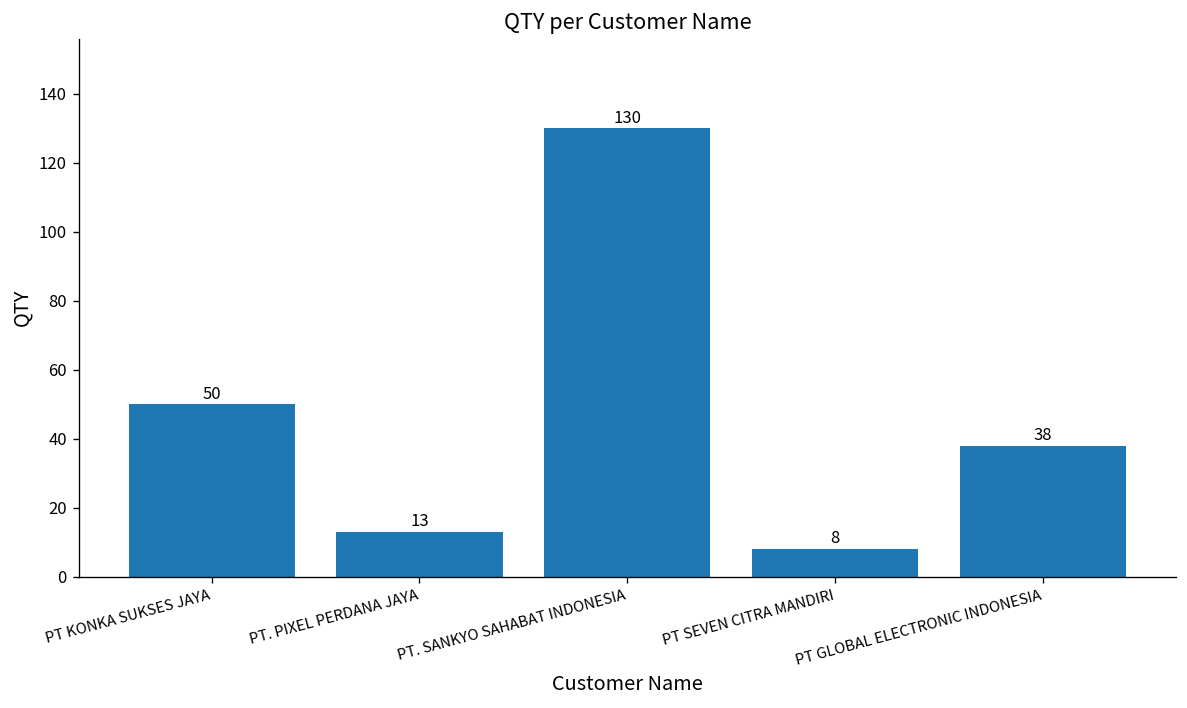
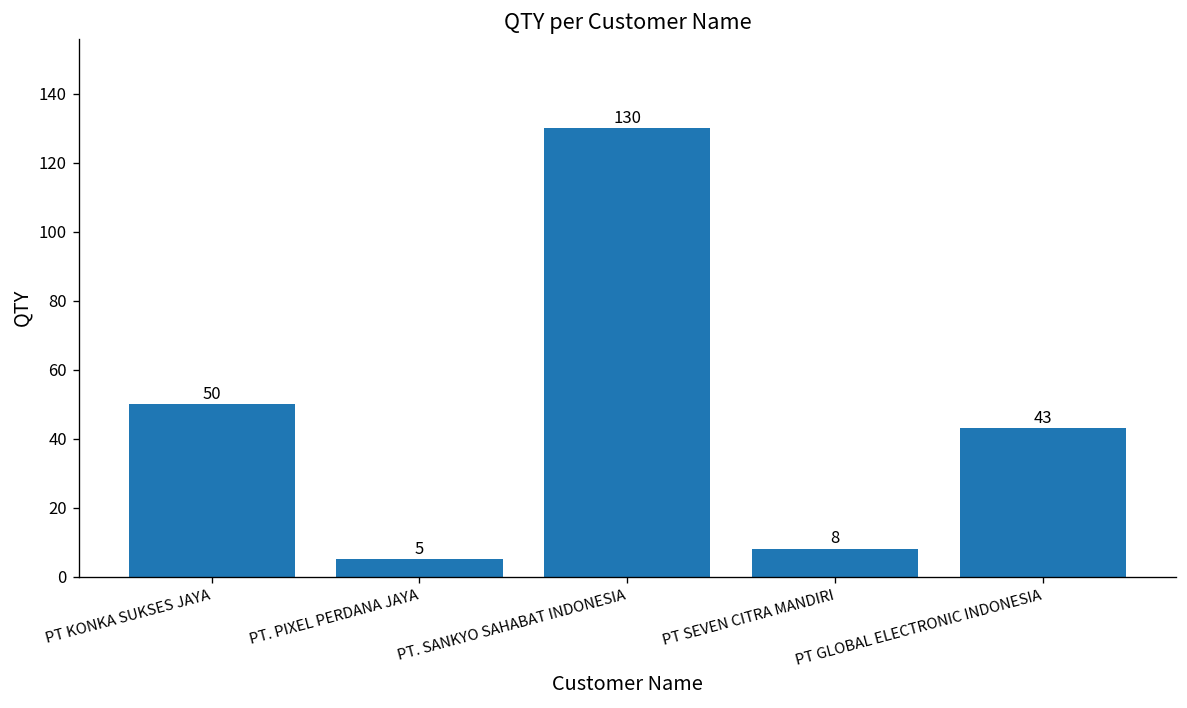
  {
    "PT KONKA SUKSES JAYA": 50,
-   "PT. PIXEL PERDANA JAYA": 13,
+   "PT. PIXEL PERDANA JAYA": 5,
    "PT. SANKYO SAHABAT INDONESIA": 130,
    "PT SEVEN CITRA MANDIRI": 8,
-   "PT GLOBAL ELECTRONIC INDONESIA": 38
+   "PT GLOBAL ELECTRONIC INDONESIA": 43
  }
